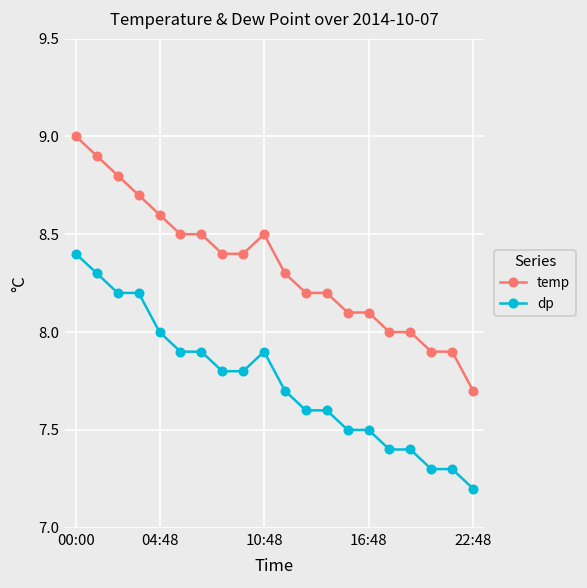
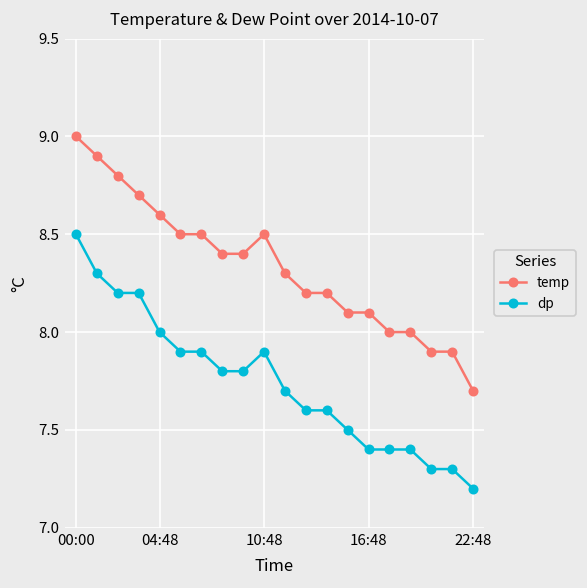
  {
    "temp": {
      "00:00": 9.0,
      "04:48": 8.6,
      "10:48": 8.5,
      "16:48": 8.1,
      "22:48": 7.7
    },
    "dp": {
-     "00:00": 8.4,
+     "00:00": 8.5,
      "04:48": 8.0,
      "10:48": 7.9,
-     "16:48": 7.5,
+     "16:48": 7.4,
      "22:48": 7.2
    }
  }
